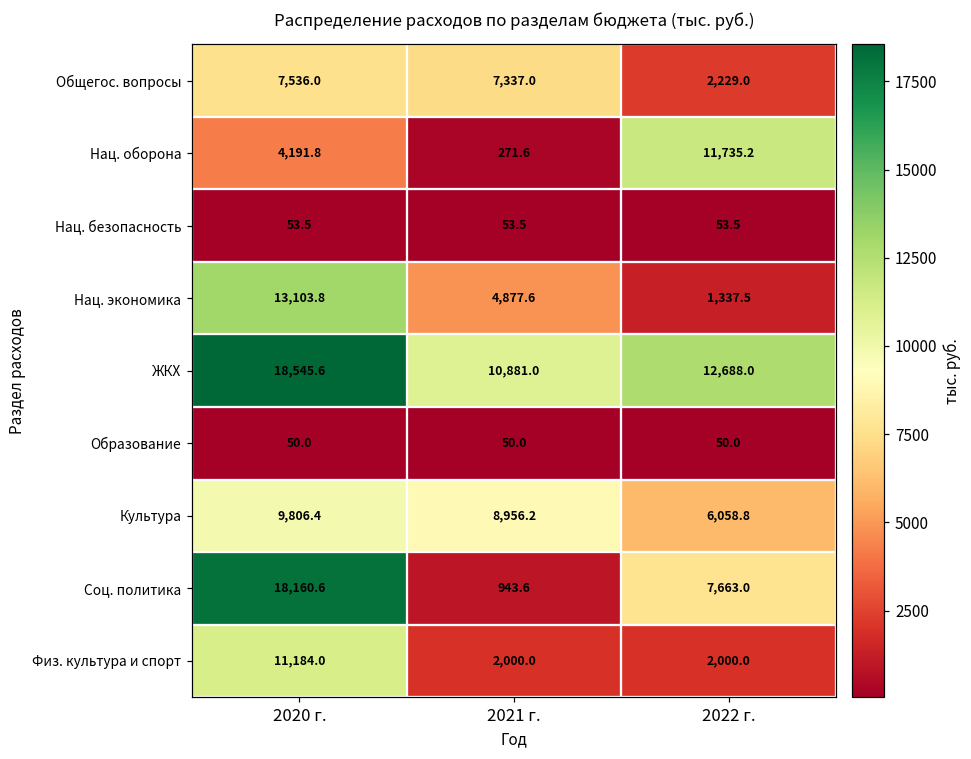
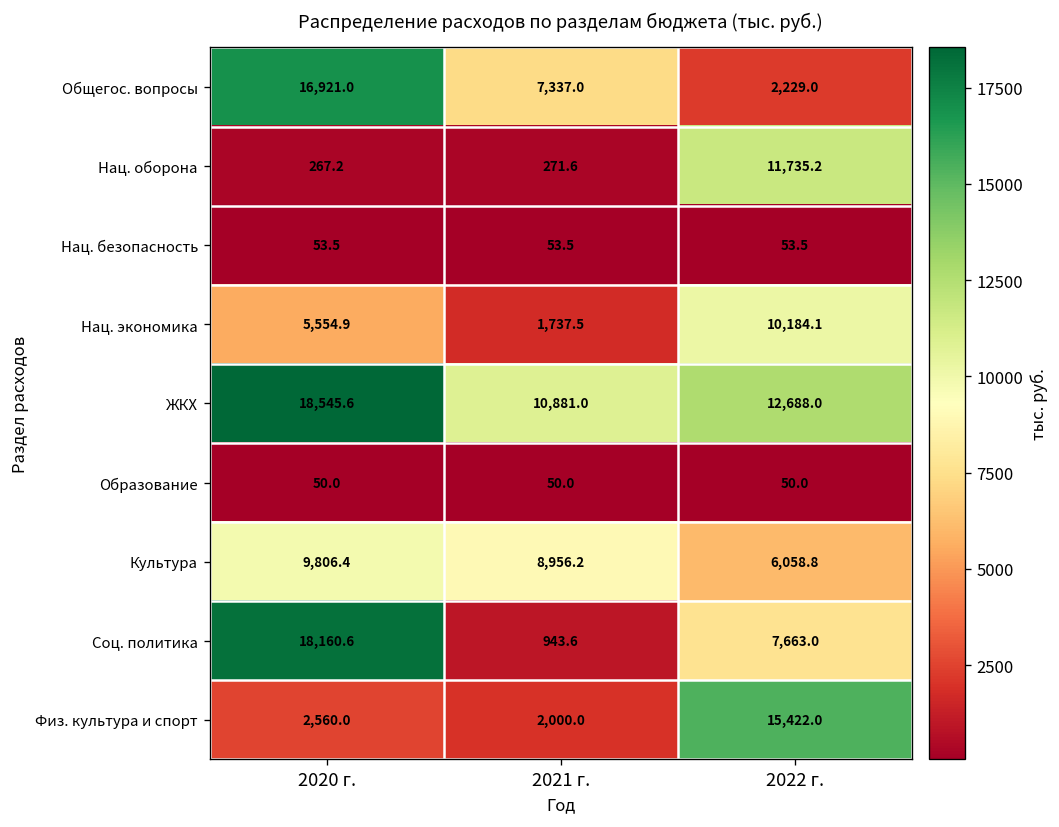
  {
    "Общегос. вопросы": {
-     "2020 г.": "7,536.0",
+     "2020 г.": "16,921.0",
      "2021 г.": "7,337.0",
      "2022 г.": "2,229.0"
    },
    "Нац. оборона": {
-     "2020 г.": "4,191.8",
+     "2020 г.": "267.2",
      "2021 г.": "271.6",
      "2022 г.": "11,735.2"
    },
    "Нац. безопасность": {
      "2020 г.": "53.5",
      "2021 г.": "53.5",
      "2022 г.": "53.5"
    },
    "Нац. экономика": {
-     "2020 г.": "13,103.8",
-     "2021 г.": "4,877.6",
-     "2022 г.": "1,337.5"
+     "2020 г.": "5,554.9",
+     "2021 г.": "1,737.5",
+     "2022 г.": "10,184.1"
    },
    "ЖКХ": {
      "2020 г.": "18,545.6",
      "2021 г.": "10,881.0",
      "2022 г.": "12,688.0"
    },
    "Образование": {
      "2020 г.": "50.0",
      "2021 г.": "50.0",
      "2022 г.": "50.0"
    },
    "Культура": {
      "2020 г.": "9,806.4",
      "2021 г.": "8,956.2",
      "2022 г.": "6,058.8"
    },
    "Соц. политика": {
      "2020 г.": "18,160.6",
      "2021 г.": "943.6",
      "2022 г.": "7,663.0"
    },
    "Физ. культура и спорт": {
-     "2020 г.": "11,184.0",
+     "2020 г.": "2,560.0",
      "2021 г.": "2,000.0",
-     "2022 г.": "2,000.0"
+     "2022 г.": "15,422.0"
    }
  }
